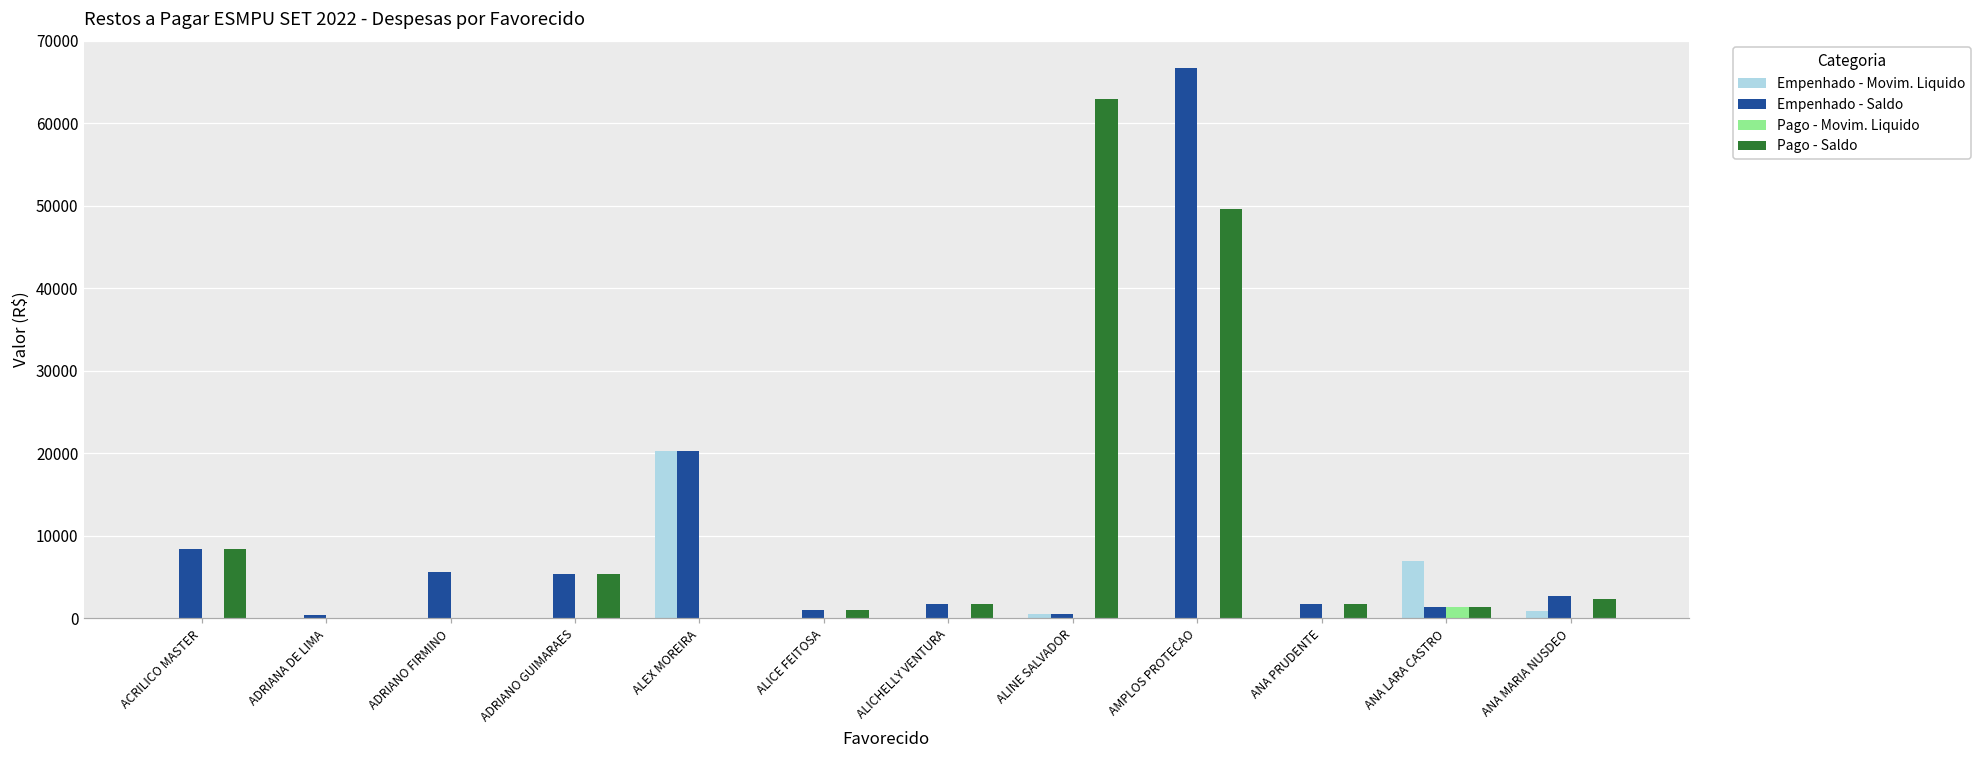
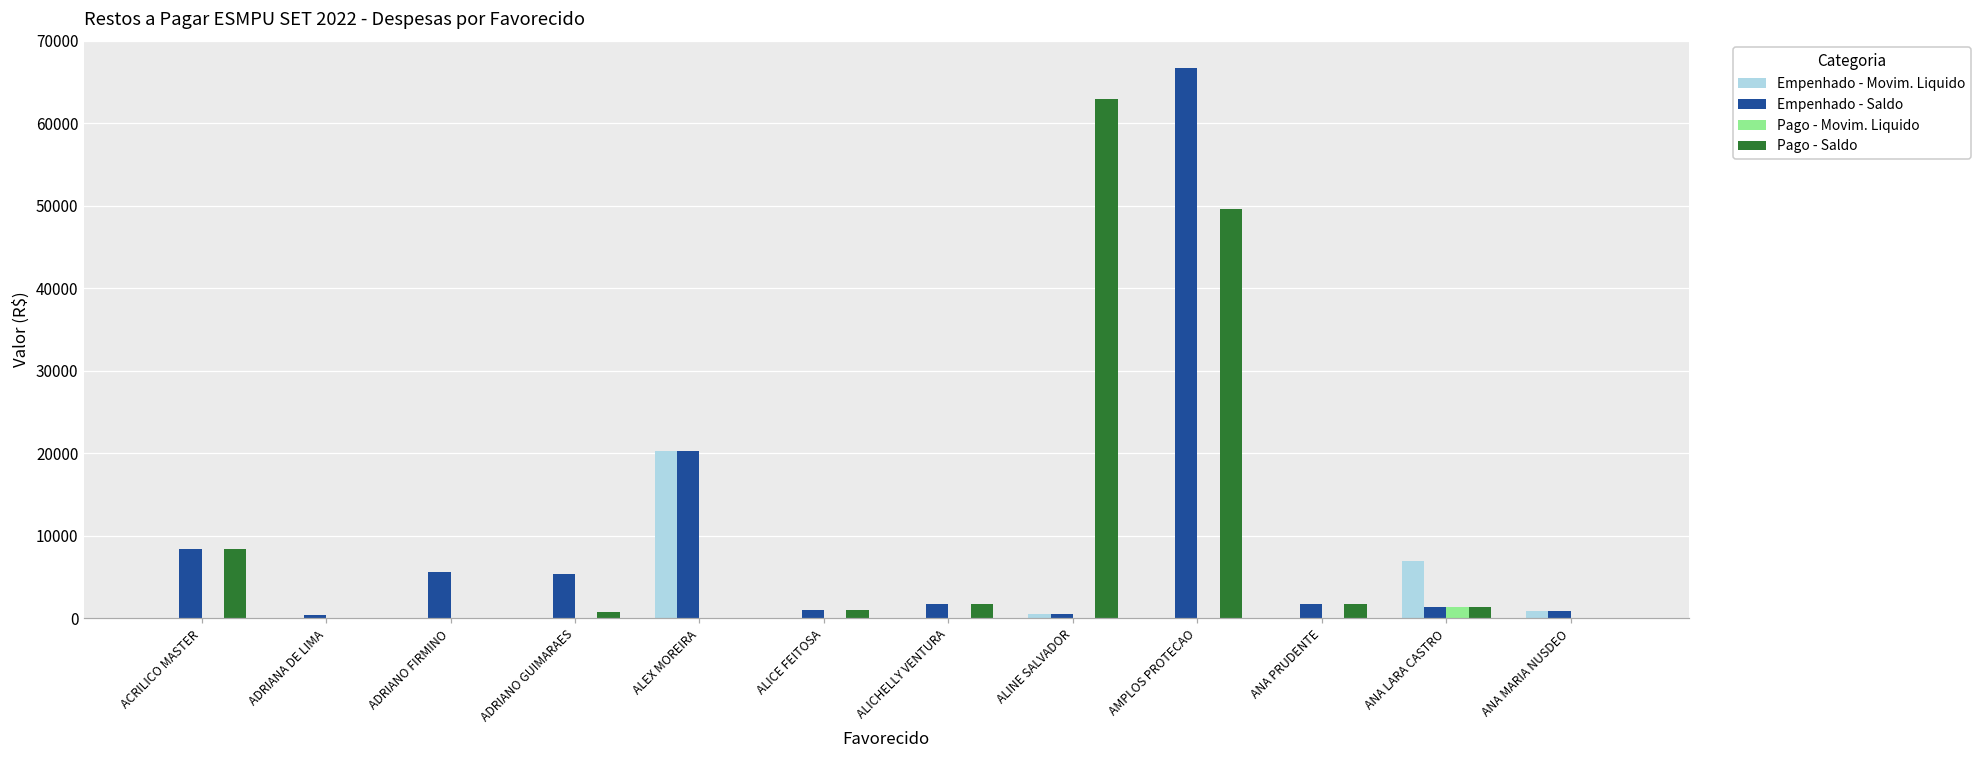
  {
    "Empenhado - Movim. Liquido": {
      "ACRILICO MASTER": 0,
      "ADRIANA DE LIMA": 0,
      "ADRIANO FIRMINO": 0,
      "ADRIANO GUIMARAES": 0,
      "ALEX MOREIRA": 20000,
      "ALICE FEITOSA": 0,
      "ALICHELLY VENTURA": 0,
      "ALINE SALVADOR": 1000,
      "AMPLOS PROTECAO": 0,
      "ANA PRUDENTE": 0,
      "ANA LARA CASTRO": 7000,
      "ANA MARIA NUSDEO": 1000
    },
    "Empenhado - Saldo": {
      "ACRILICO MASTER": 8000,
      "ADRIANA DE LIMA": 0,
      "ADRIANO FIRMINO": 6000,
      "ADRIANO GUIMARAES": 5000,
      "ALEX MOREIRA": 20000,
      "ALICE FEITOSA": 1000,
      "ALICHELLY VENTURA": 2000,
      "ALINE SALVADOR": 1000,
      "AMPLOS PROTECAO": 67000,
      "ANA PRUDENTE": 2000,
      "ANA LARA CASTRO": 1000,
-     "ANA MARIA NUSDEO": 3000
+     "ANA MARIA NUSDEO": 1000
    },
    "Pago - Movim. Liquido": {
      "ACRILICO MASTER": 0,
      "ADRIANA DE LIMA": 0,
      "ADRIANO FIRMINO": 0,
      "ADRIANO GUIMARAES": 0,
      "ALEX MOREIRA": 0,
      "ALICE FEITOSA": 0,
      "ALICHELLY VENTURA": 0,
      "ALINE SALVADOR": 0,
      "AMPLOS PROTECAO": 0,
      "ANA PRUDENTE": 0,
      "ANA LARA CASTRO": 1000,
      "ANA MARIA NUSDEO": 0
    },
    "Pago - Saldo": {
      "ACRILICO MASTER": 8000,
      "ADRIANA DE LIMA": 0,
      "ADRIANO FIRMINO": 0,
-     "ADRIANO GUIMARAES": 5000,
+     "ADRIANO GUIMARAES": 1000,
      "ALEX MOREIRA": 0,
      "ALICE FEITOSA": 1000,
      "ALICHELLY VENTURA": 2000,
      "ALINE SALVADOR": 63000,
      "AMPLOS PROTECAO": 50000,
      "ANA PRUDENTE": 2000,
      "ANA LARA CASTRO": 1000,
-     "ANA MARIA NUSDEO": 2000
+     "ANA MARIA NUSDEO": 0
    }
  }
